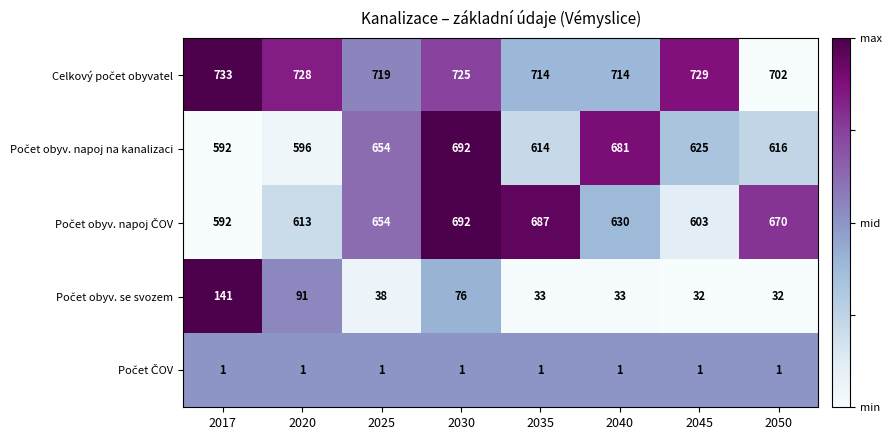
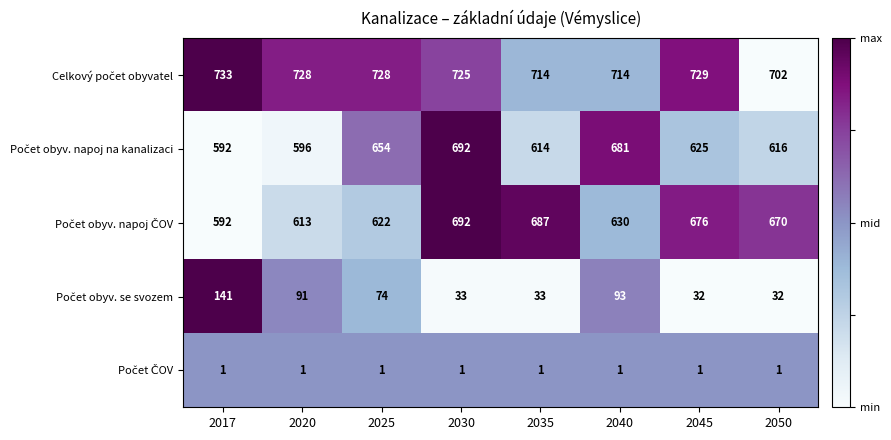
  {
    "Celkový počet obyvatel": {
      "2017": 733,
      "2020": 728,
-     "2025": 719,
+     "2025": 728,
      "2030": 725,
      "2035": 714,
      "2040": 714,
      "2045": 729,
      "2050": 702
    },
    "Počet obyv. napoj na kanalizaci": {
      "2017": 592,
      "2020": 596,
      "2025": 654,
      "2030": 692,
      "2035": 614,
      "2040": 681,
      "2045": 625,
      "2050": 616
    },
    "Počet obyv. napoj ČOV": {
      "2017": 592,
      "2020": 613,
-     "2025": 654,
+     "2025": 622,
      "2030": 692,
      "2035": 687,
      "2040": 630,
-     "2045": 603,
+     "2045": 676,
      "2050": 670
    },
    "Počet obyv. se svozem": {
      "2017": 141,
      "2020": 91,
-     "2025": 38,
-     "2030": 76,
+     "2025": 74,
+     "2030": 33,
      "2035": 33,
-     "2040": 33,
+     "2040": 93,
      "2045": 32,
      "2050": 32
    },
    "Počet ČOV": {
      "2017": 1,
      "2020": 1,
      "2025": 1,
      "2030": 1,
      "2035": 1,
      "2040": 1,
      "2045": 1,
      "2050": 1
    }
  }
